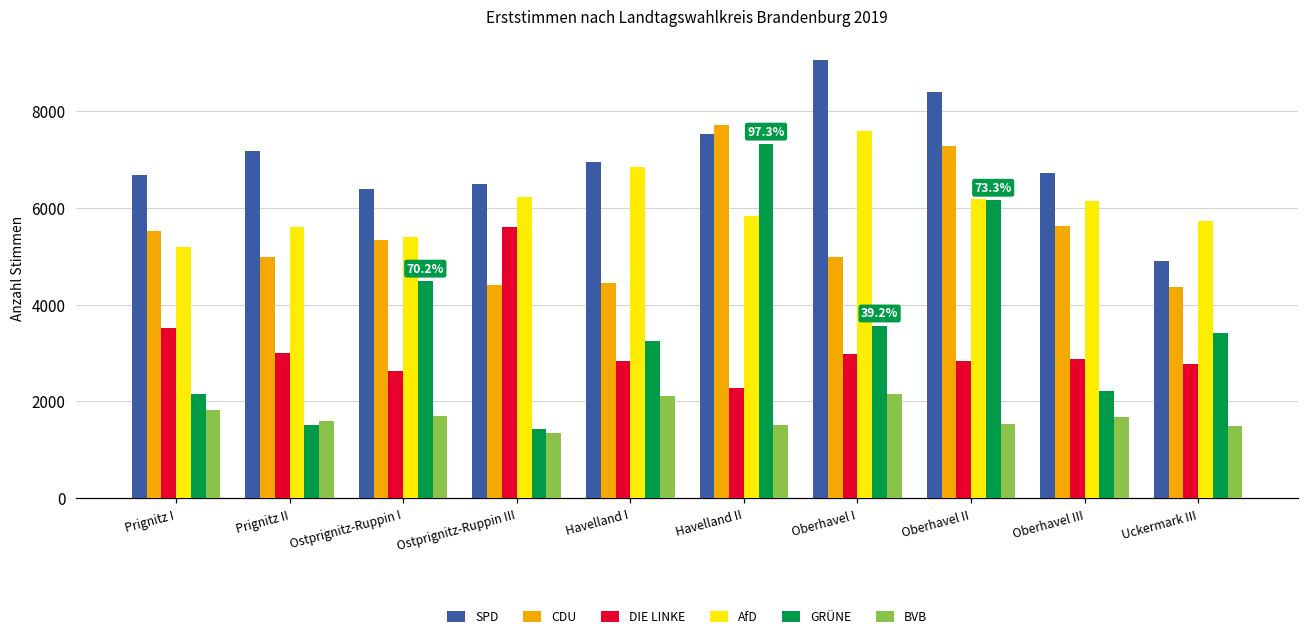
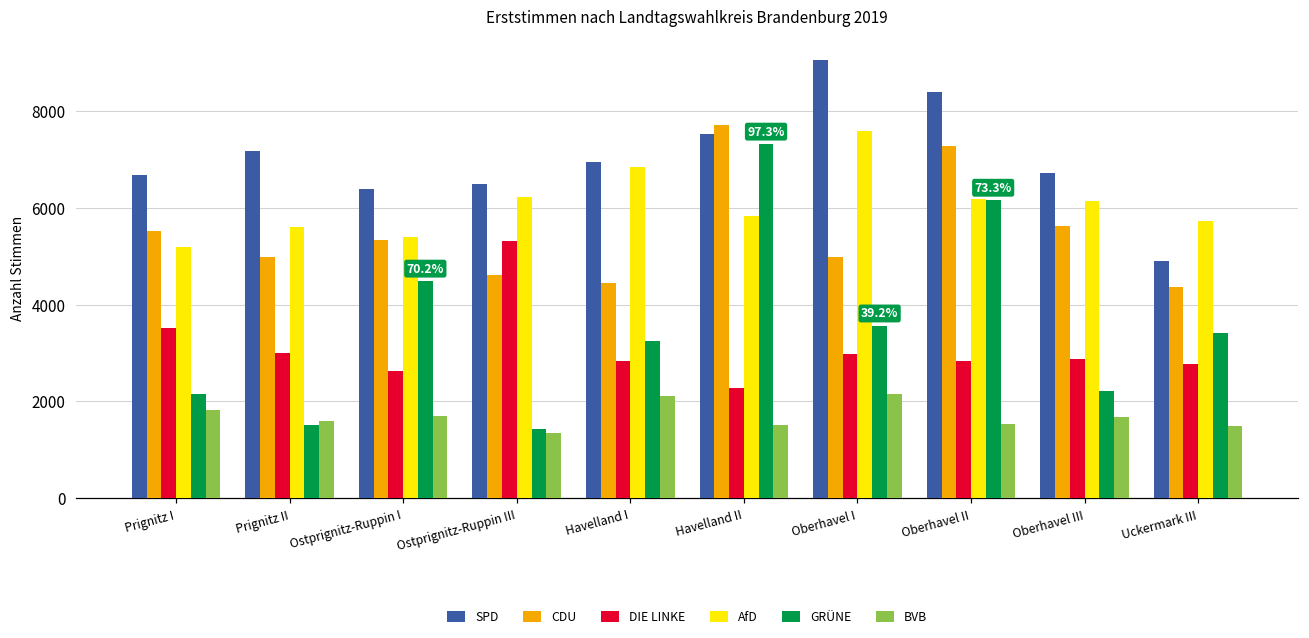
  {
    "SPD": {
      "Prignitz I": 6700,
      "Prignitz II": 7200,
      "Ostprignitz-Ruppin I": 6400,
      "Ostprignitz-Ruppin III": 6500,
      "Havelland I": 6900,
      "Havelland II": 7500,
      "Oberhavel I": 9100,
      "Oberhavel II": 8400,
      "Oberhavel III": 6700,
      "Uckermark III": 4900
    },
    "CDU": {
      "Prignitz I": 5500,
      "Prignitz II": 5000,
      "Ostprignitz-Ruppin I": 5300,
-     "Ostprignitz-Ruppin III": 4400,
+     "Ostprignitz-Ruppin III": 4600,
      "Havelland I": 4400,
      "Havelland II": 7700,
      "Oberhavel I": 5000,
      "Oberhavel II": 7300,
      "Oberhavel III": 5600,
      "Uckermark III": 4400
    },
    "DIE LINKE": {
      "Prignitz I": 3500,
      "Prignitz II": 3000,
      "Ostprignitz-Ruppin I": 2600,
-     "Ostprignitz-Ruppin III": 5600,
+     "Ostprignitz-Ruppin III": 5300,
      "Havelland I": 2800,
      "Havelland II": 2300,
      "Oberhavel I": 3000,
      "Oberhavel II": 2800,
      "Oberhavel III": 2900,
      "Uckermark III": 2800
    },
    "AfD": {
      "Prignitz I": 5200,
      "Prignitz II": 5600,
      "Ostprignitz-Ruppin I": 5400,
      "Ostprignitz-Ruppin III": 6200,
      "Havelland I": 6900,
      "Havelland II": 5800,
      "Oberhavel I": 7600,
      "Oberhavel III": 6100,
      "Uckermark III": 5700
    },
    "GRÜNE": {
      "Prignitz I": 2100,
      "Prignitz II": 1500,
      "Ostprignitz-Ruppin III": 1400,
      "Havelland I": 3200,
      "Oberhavel II": 6200,
      "Oberhavel III": 2200,
      "Uckermark III": 3400
    },
    "BVB": {
      "Prignitz I": 1800,
      "Prignitz II": 1600,
      "Ostprignitz-Ruppin I": 1700,
      "Ostprignitz-Ruppin III": 1400,
      "Havelland I": 2100,
      "Havelland II": 1500,
      "Oberhavel I": 2100,
      "Oberhavel II": 1500,
      "Oberhavel III": 1700,
      "Uckermark III": 1500
    }
  }
